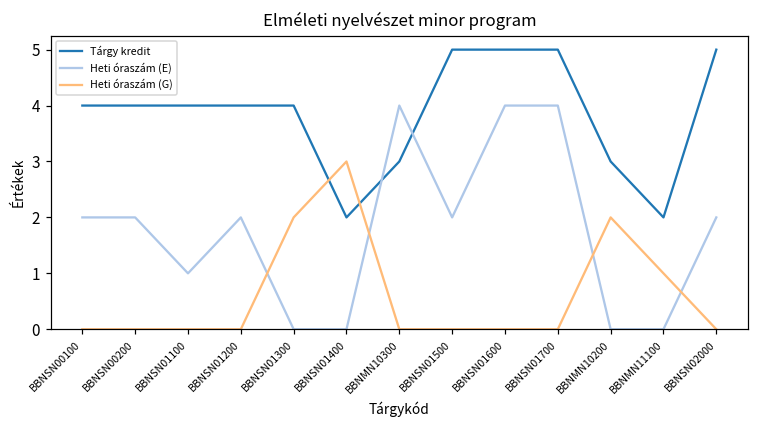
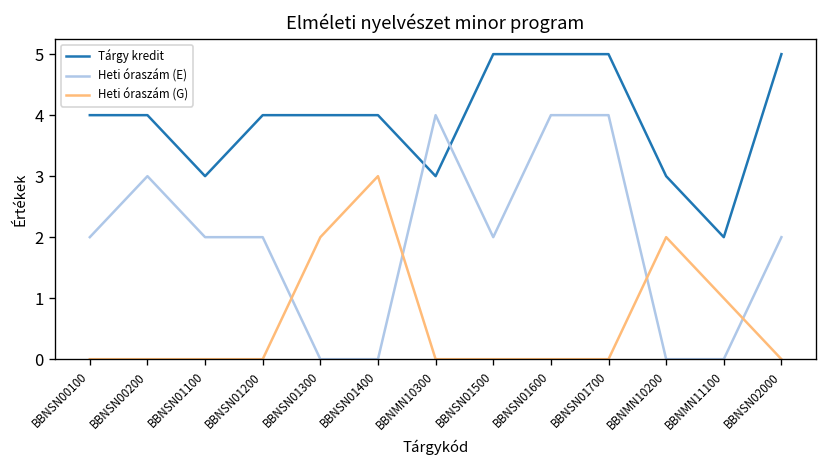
  {
    "Tárgy kredit": {
      "BBNSN00100": 4,
      "BBNSN00200": 4,
-     "BBNSN01100": 4,
+     "BBNSN01100": 3,
      "BBNSN01200": 4,
      "BBNSN01300": 4,
-     "BBNSN01400": 2,
+     "BBNSN01400": 4,
      "BBNMN10300": 3,
      "BBNSN01500": 5,
      "BBNSN01600": 5,
      "BBNSN01700": 5,
      "BBNMN10200": 3,
      "BBNMN11100": 2,
      "BBNSN02000": 5
    },
    "Heti óraszám (E)": {
      "BBNSN00100": 2,
-     "BBNSN00200": 2,
-     "BBNSN01100": 1,
+     "BBNSN00200": 3,
+     "BBNSN01100": 2,
      "BBNSN01200": 2,
      "BBNSN01300": 0,
      "BBNSN01400": 0,
      "BBNMN10300": 4,
      "BBNSN01500": 2,
      "BBNSN01600": 4,
      "BBNSN01700": 4,
      "BBNMN10200": 0,
      "BBNMN11100": 0,
      "BBNSN02000": 2
    },
    "Heti óraszám (G)": {
      "BBNSN00100": 0,
      "BBNSN00200": 0,
      "BBNSN01100": 0,
      "BBNSN01200": 0,
      "BBNSN01300": 2,
      "BBNSN01400": 3,
      "BBNMN10300": 0,
      "BBNSN01500": 0,
      "BBNSN01600": 0,
      "BBNSN01700": 0,
      "BBNMN10200": 2,
      "BBNMN11100": 1,
      "BBNSN02000": 0
    }
  }
